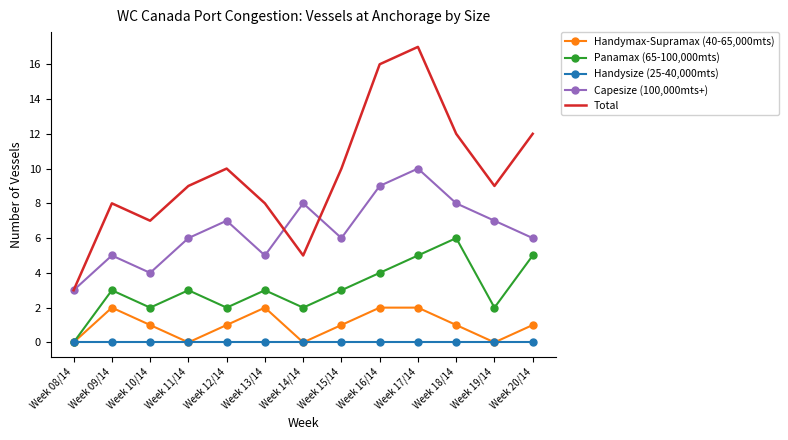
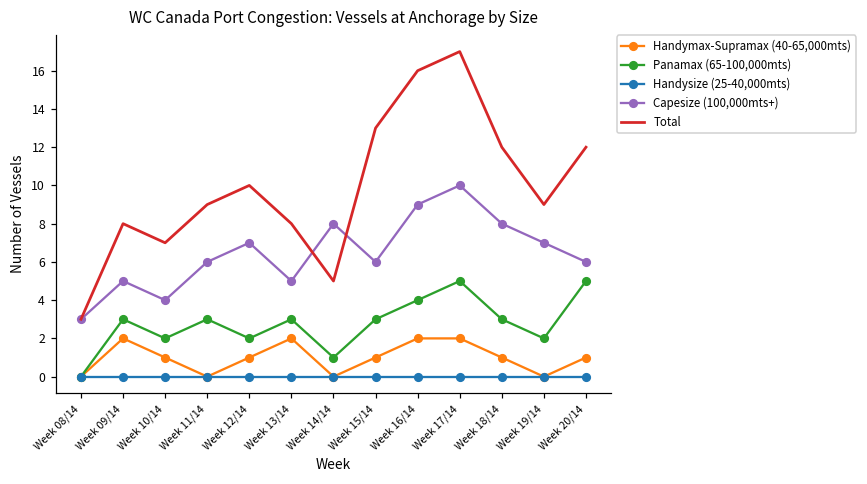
  {
    "Handymax-Supramax (40-65,000mts)": {
      "Week 09/14": 2,
      "Week 10/14": 1,
      "Week 12/14": 1,
      "Week 13/14": 2,
      "Week 15/14": 1,
      "Week 16/14": 2,
      "Week 17/14": 2,
      "Week 18/14": 1,
      "Week 20/14": 1
    },
    "Panamax (65-100,000mts)": {
      "Week 09/14": 3,
      "Week 10/14": 2,
      "Week 11/14": 3,
      "Week 12/14": 2,
      "Week 13/14": 3,
-     "Week 14/14": 2,
+     "Week 14/14": 1,
      "Week 15/14": 3,
      "Week 16/14": 4,
      "Week 17/14": 5,
-     "Week 18/14": 6,
+     "Week 18/14": 3,
      "Week 19/14": 2,
      "Week 20/14": 5
    },
    "Handysize (25-40,000mts)": {
      "Week 09/14": 0,
      "Week 10/14": 0,
      "Week 12/14": 0,
      "Week 13/14": 0,
      "Week 15/14": 0,
      "Week 16/14": 0,
      "Week 17/14": 0,
      "Week 18/14": 0,
      "Week 20/14": 0
    },
    "Capesize (100,000mts+)": {
      "Week 09/14": 5,
      "Week 10/14": 4,
      "Week 11/14": 6,
      "Week 12/14": 7,
      "Week 13/14": 5,
      "Week 14/14": 8,
      "Week 15/14": 6,
      "Week 16/14": 9,
      "Week 17/14": 10,
      "Week 18/14": 8,
      "Week 19/14": 7,
      "Week 20/14": 6
    },
    "Total": {
      "Week 09/14": 8,
      "Week 10/14": 7,
      "Week 11/14": 9,
      "Week 12/14": 10,
      "Week 13/14": 8,
      "Week 14/14": 5,
-     "Week 15/14": 10,
+     "Week 15/14": 13,
      "Week 16/14": 16,
      "Week 17/14": 17,
      "Week 18/14": 12,
      "Week 19/14": 9,
      "Week 20/14": 12
    }
  }
